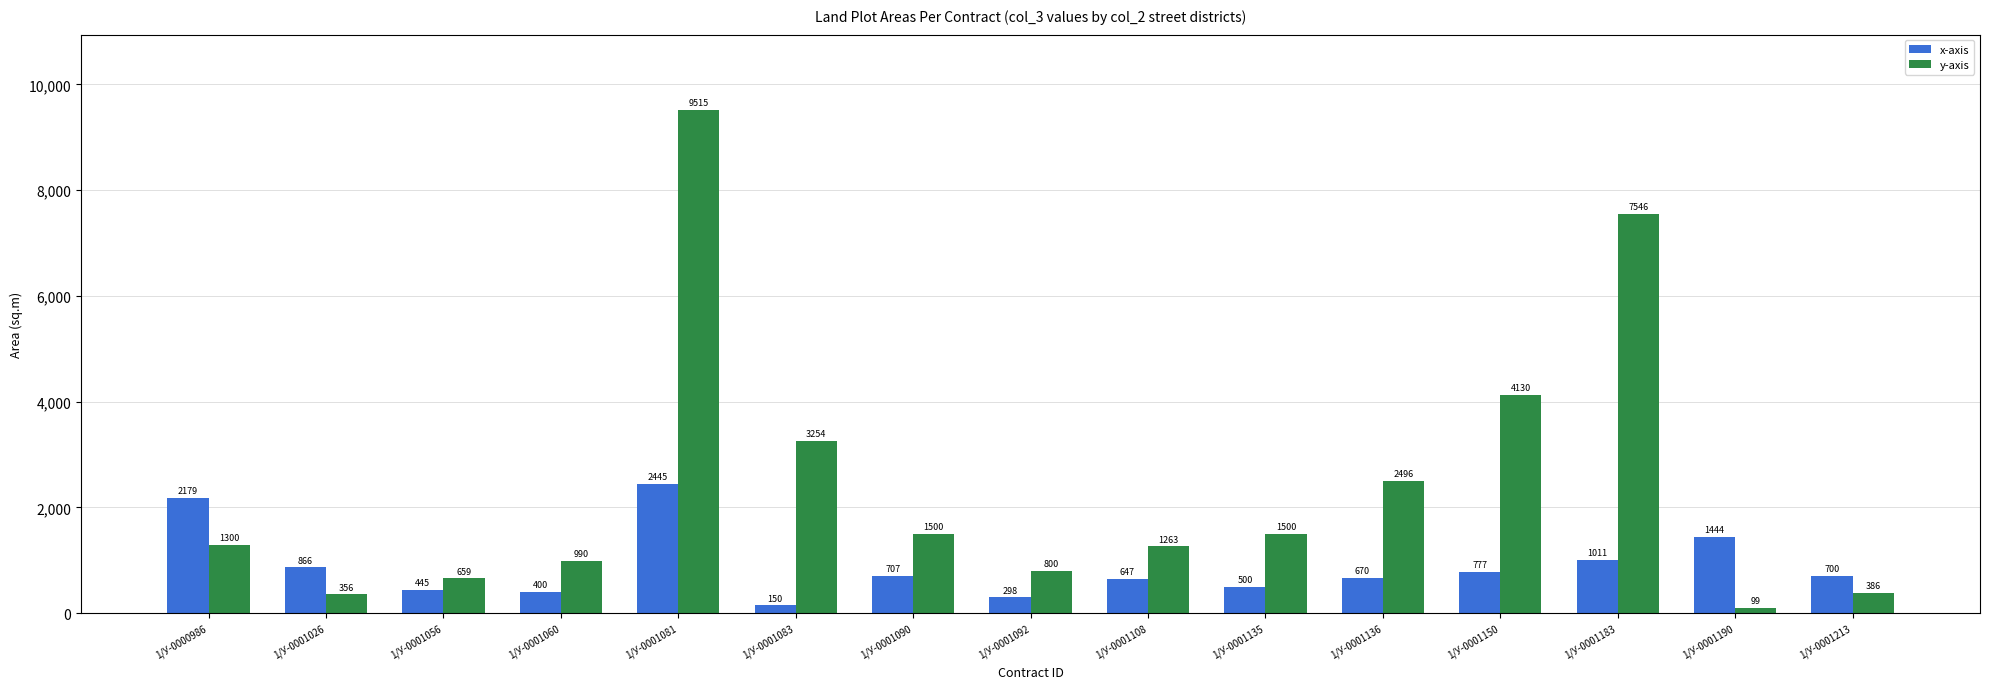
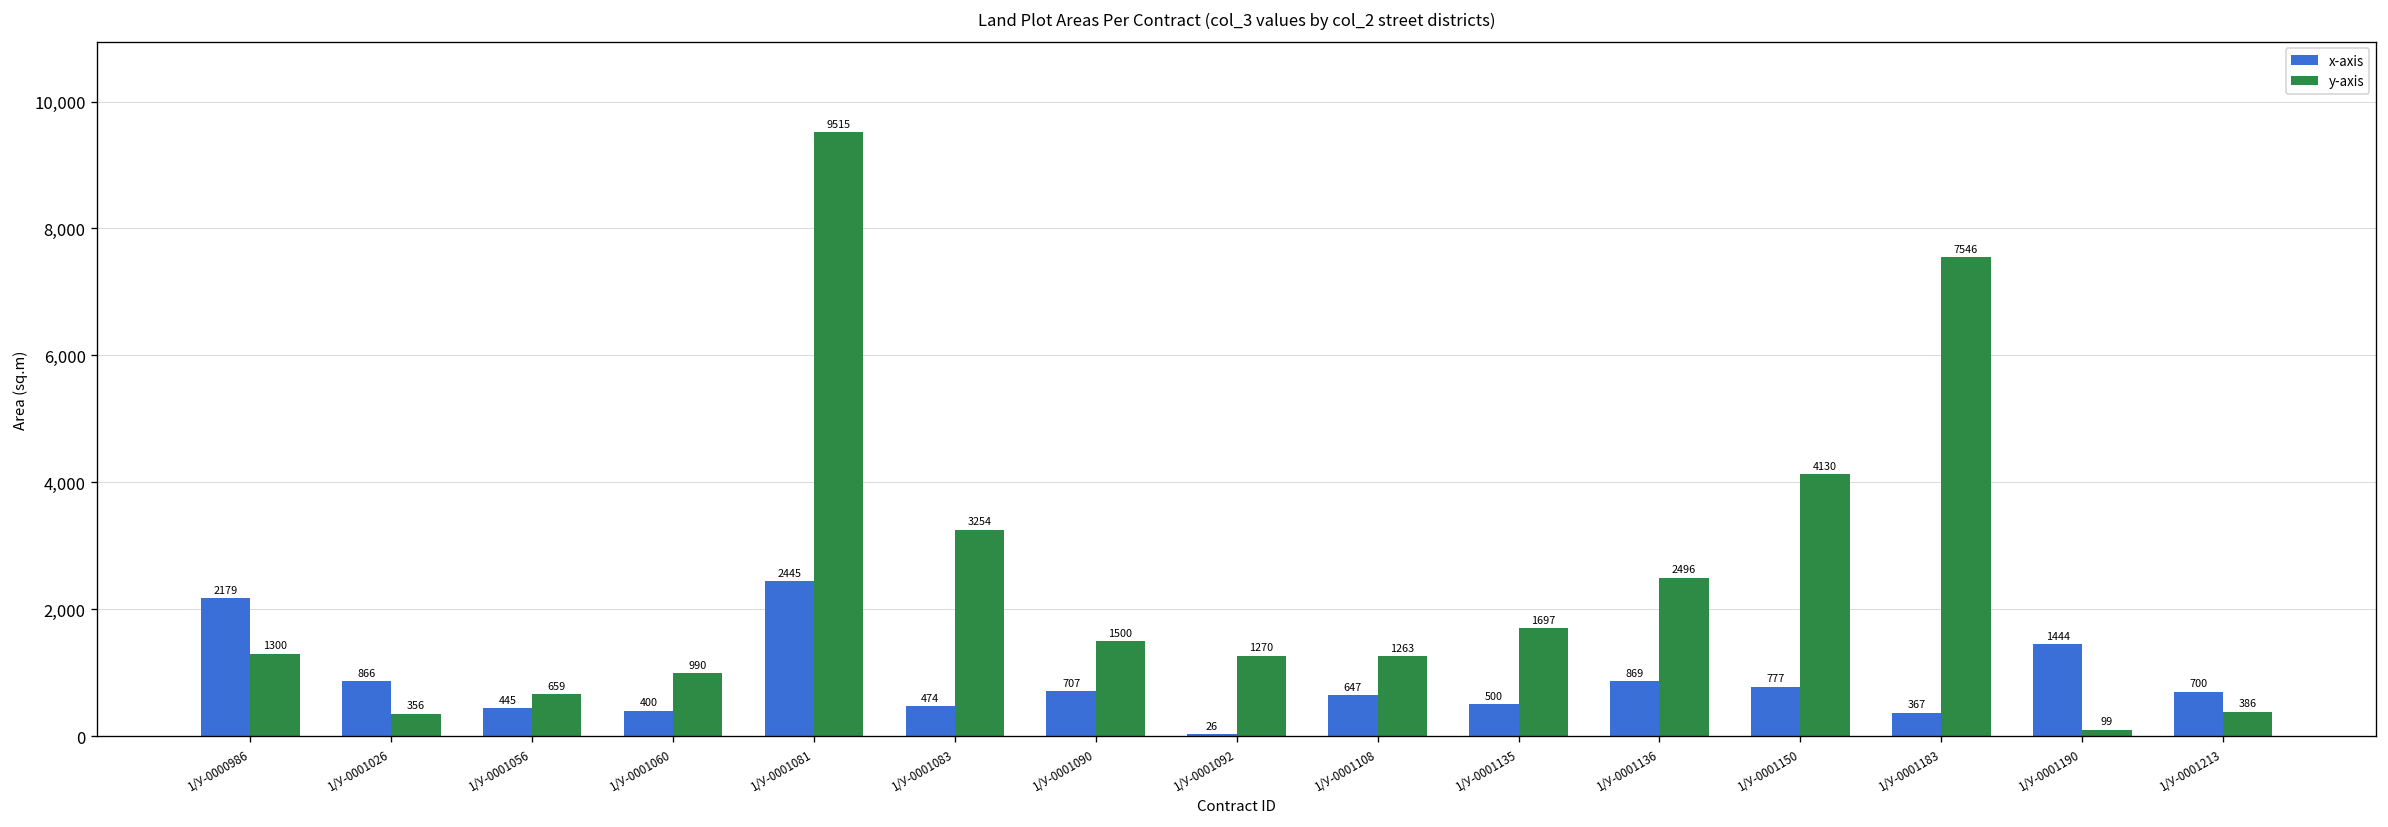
  {
    "x-axis": {
      "1/У-0000986": 2179,
      "1/У-0001026": 866,
      "1/У-0001056": 445,
      "1/У-0001060": 400,
      "1/У-0001081": 2445,
-     "1/У-0001083": 150,
+     "1/У-0001083": 474,
      "1/У-0001090": 707,
-     "1/У-0001092": 298,
+     "1/У-0001092": 26,
      "1/У-0001108": 647,
      "1/У-0001135": 500,
-     "1/У-0001136": 670,
+     "1/У-0001136": 869,
      "1/У-0001150": 777,
-     "1/У-0001183": 1011,
+     "1/У-0001183": 367,
      "1/У-0001190": 1444,
      "1/У-0001213": 700
    },
    "y-axis": {
      "1/У-0000986": 1300,
      "1/У-0001026": 356,
      "1/У-0001056": 659,
      "1/У-0001060": 990,
      "1/У-0001081": 9515,
      "1/У-0001083": 3254,
      "1/У-0001090": 1500,
-     "1/У-0001092": 800,
+     "1/У-0001092": 1270,
      "1/У-0001108": 1263,
-     "1/У-0001135": 1500,
+     "1/У-0001135": 1697,
      "1/У-0001136": 2496,
      "1/У-0001150": 4130,
      "1/У-0001183": 7546,
      "1/У-0001190": 99,
      "1/У-0001213": 386
    }
  }
